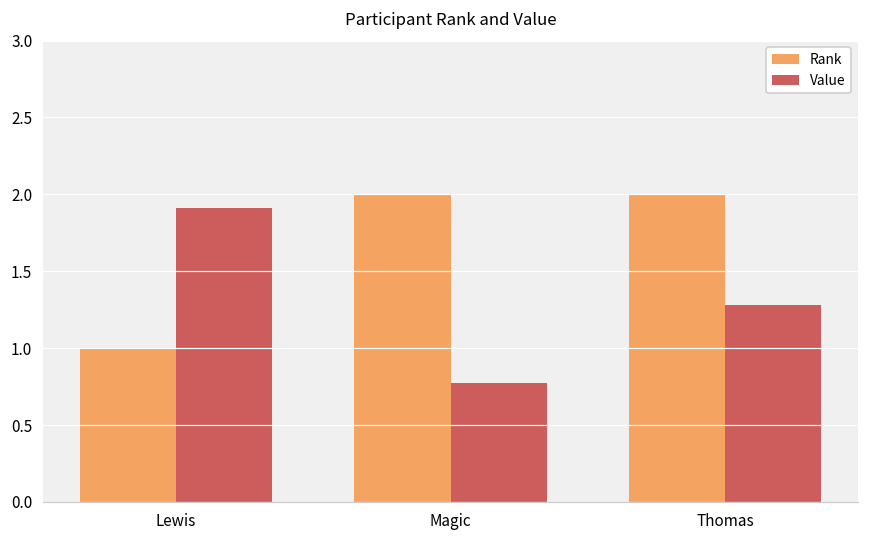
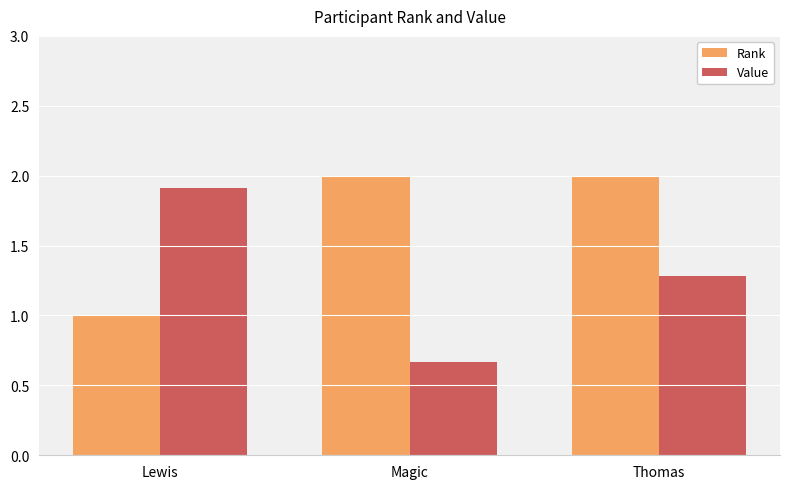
  {
    "Rank": {
      "Lewis": 1.00,
      "Magic": 2.00,
      "Thomas": 2.00
    },
    "Value": {
      "Lewis": 1.91,
-     "Magic": 0.77,
+     "Magic": 0.67,
      "Thomas": 1.28
    }
  }
